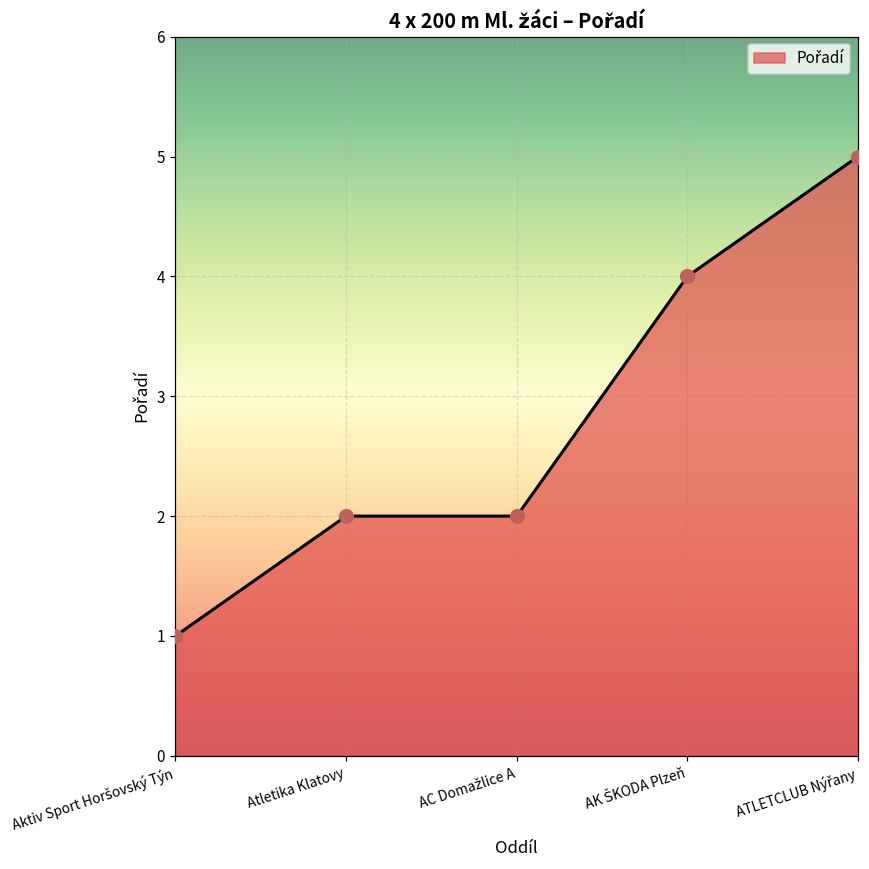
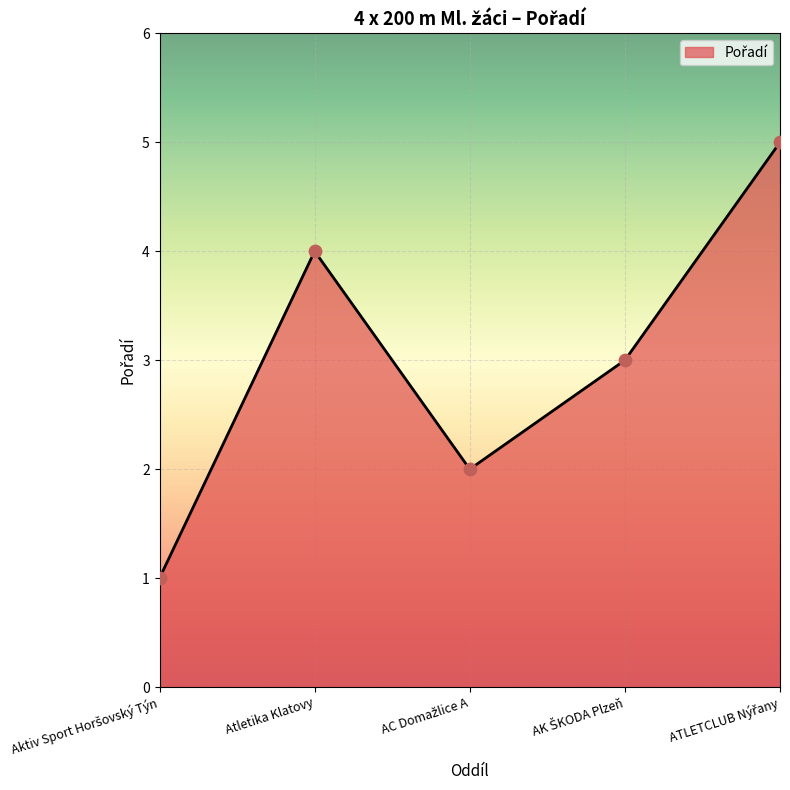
  {
    "Aktiv Sport Horšovský Týn": 1,
-   "Atletika Klatovy": 2,
+   "Atletika Klatovy": 4,
    "AC Domažlice A": 2,
-   "AK ŠKODA Plzeň": 4,
+   "AK ŠKODA Plzeň": 3,
    "ATLETCLUB Nýřany": 5
  }
